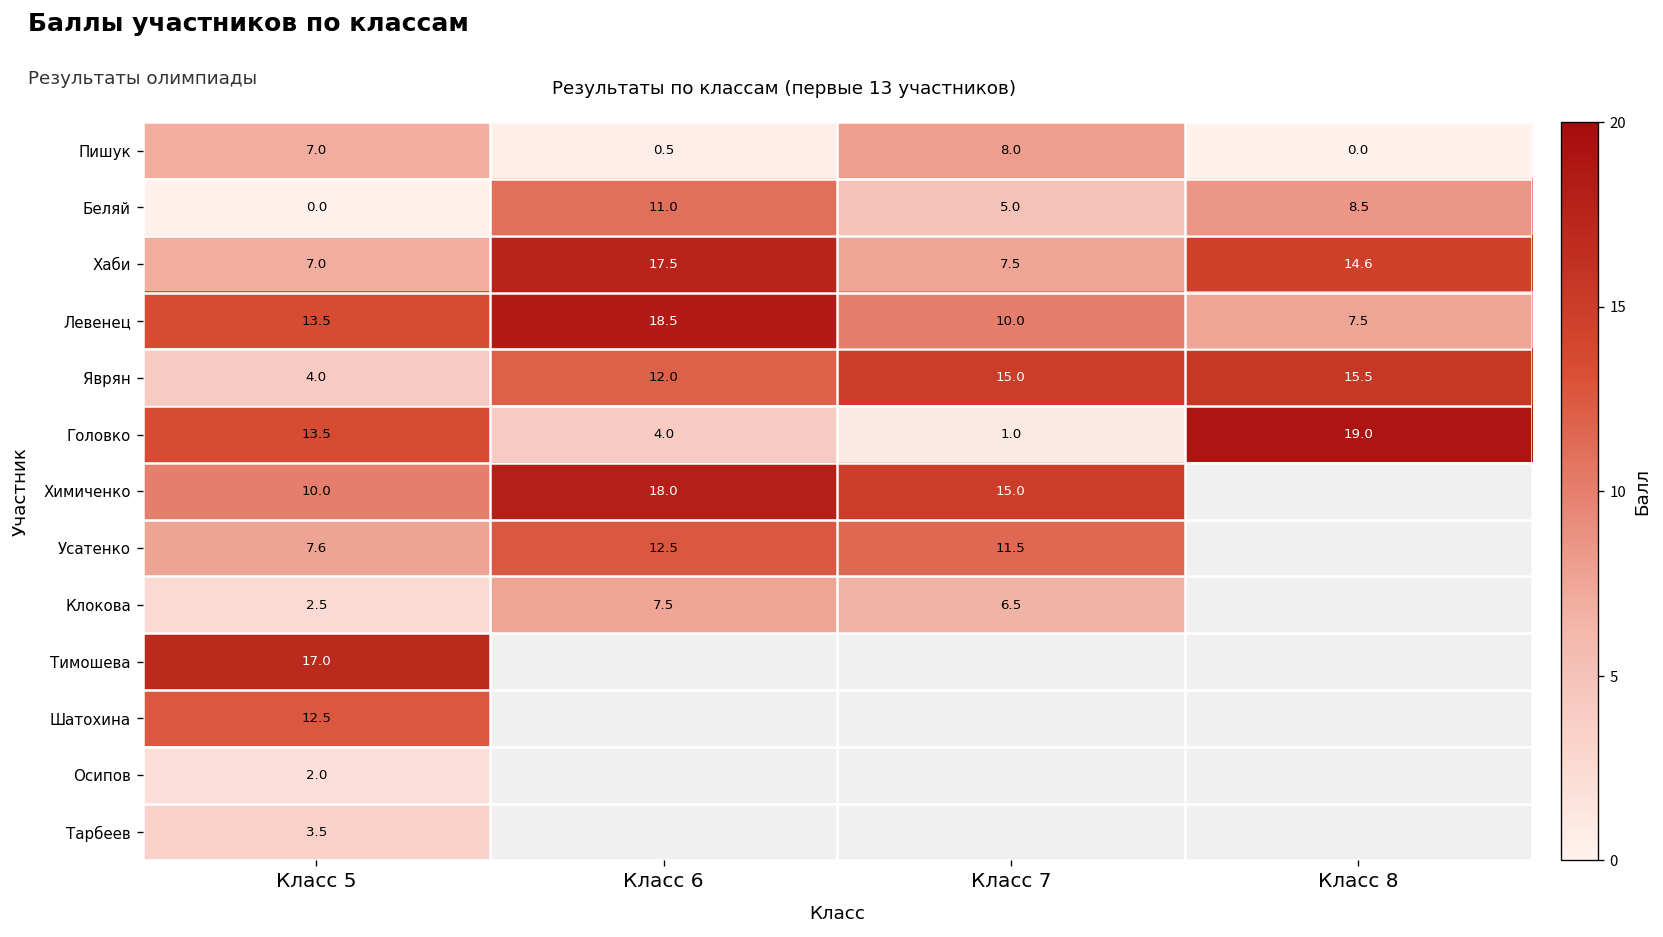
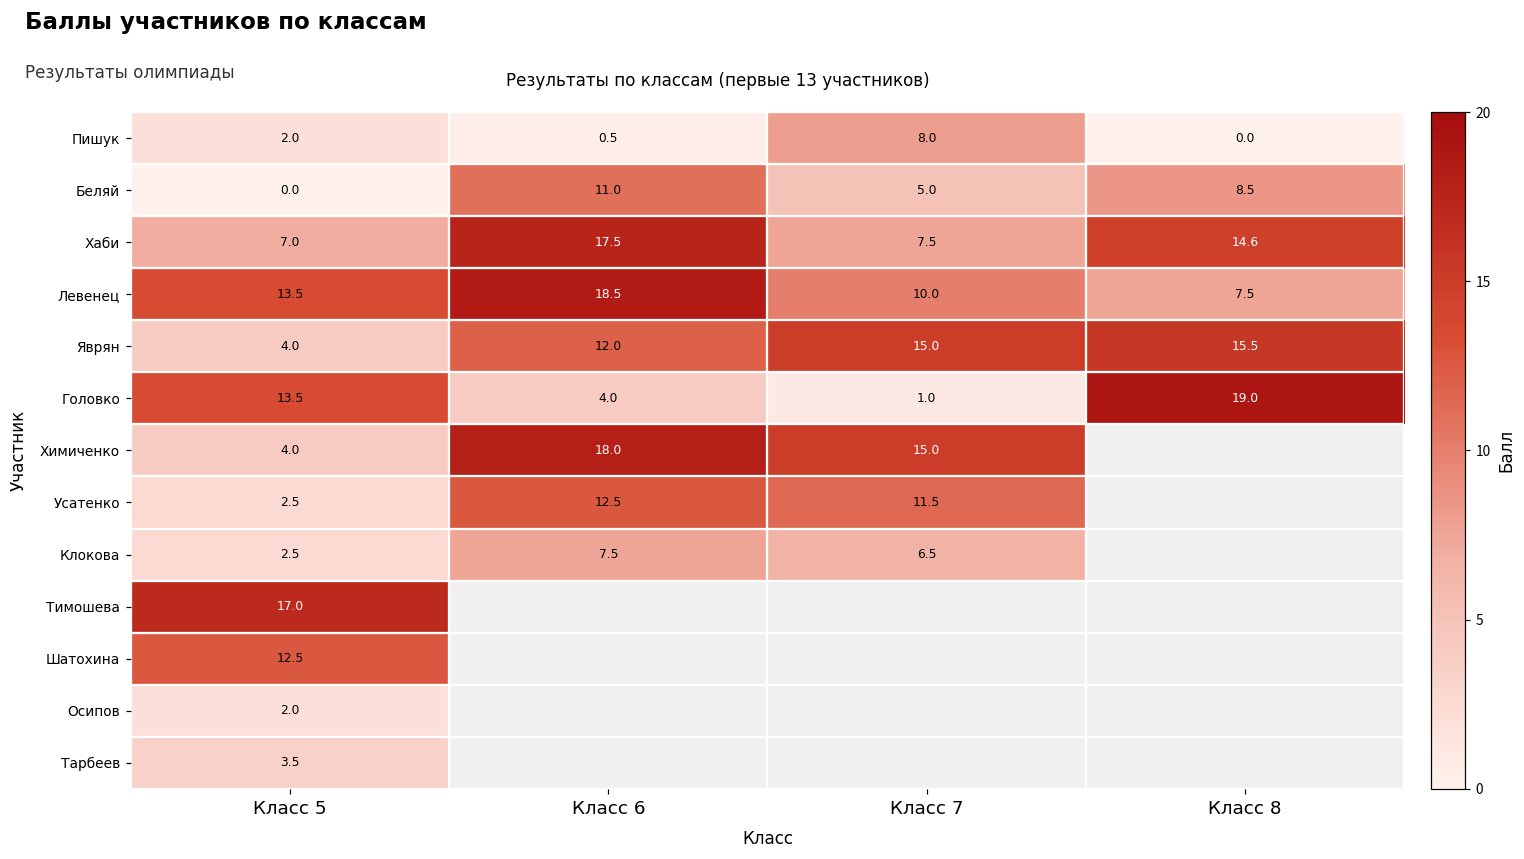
  {
    "Пишук": {
-     "Класс 5": 7.0,
+     "Класс 5": 2.0,
      "Класс 6": 0.5,
      "Класс 7": 8.0,
      "Класс 8": 0.0
    },
    "Беляй": {
      "Класс 5": 0.0,
      "Класс 6": 11.0,
      "Класс 7": 5.0,
      "Класс 8": 8.5
    },
    "Хаби": {
      "Класс 5": 7.0,
      "Класс 6": 17.5,
      "Класс 7": 7.5,
      "Класс 8": 14.6
    },
    "Левенец": {
      "Класс 5": 13.5,
      "Класс 6": 18.5,
      "Класс 7": 10.0,
      "Класс 8": 7.5
    },
    "Яврян": {
      "Класс 5": 4.0,
      "Класс 6": 12.0,
      "Класс 7": 15.0,
      "Класс 8": 15.5
    },
    "Головко": {
      "Класс 5": 13.5,
      "Класс 6": 4.0,
      "Класс 7": 1.0,
      "Класс 8": 19.0
    },
    "Химиченко": {
-     "Класс 5": 10.0,
+     "Класс 5": 4.0,
      "Класс 6": 18.0,
      "Класс 7": 15.0
    },
    "Усатенко": {
-     "Класс 5": 7.6,
+     "Класс 5": 2.5,
      "Класс 6": 12.5,
      "Класс 7": 11.5
    },
    "Клокова": {
      "Класс 5": 2.5,
      "Класс 6": 7.5,
      "Класс 7": 6.5
    },
    "Тимошева": {
      "Класс 5": 17.0
    },
    "Шатохина": {
      "Класс 5": 12.5
    },
    "Осипов": {
      "Класс 5": 2.0
    },
    "Тарбеев": {
      "Класс 5": 3.5
    }
  }
